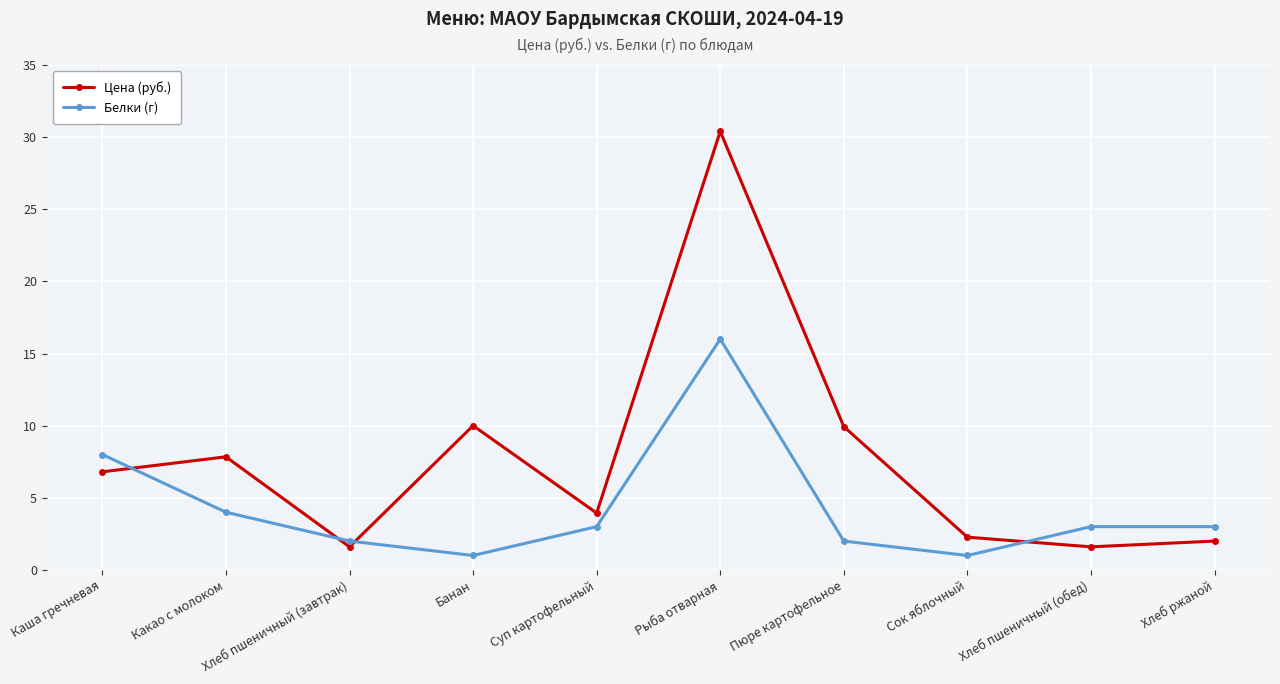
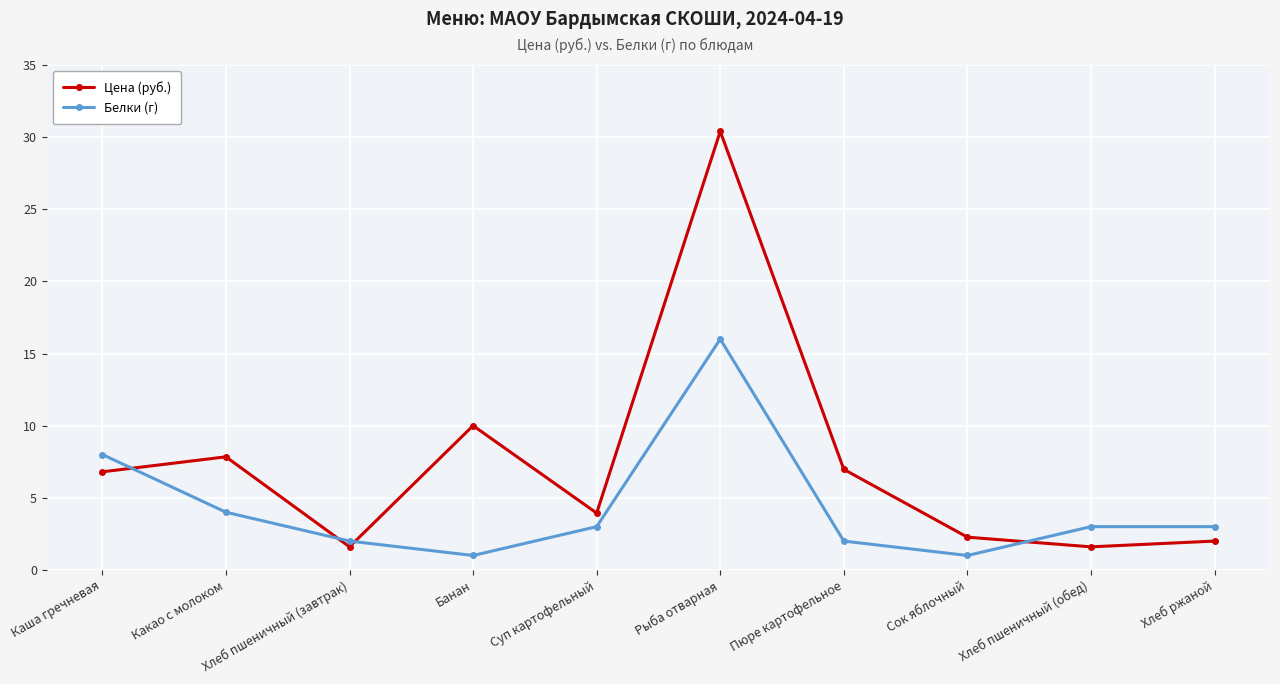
  {
    "Цена (руб.)": {
      "Каша гречневая": 6.8,
      "Какао с молоком": 7.8,
      "Хлеб пшеничный (завтрак)": 1.6,
      "Банан": 10.0,
      "Суп картофельный": 3.9,
      "Рыба отварная": 30.4,
-     "Пюре картофельное": 9.9,
+     "Пюре картофельное": 7.0,
      "Сок яблочный": 2.3,
      "Хлеб пшеничный (обед)": 1.6,
      "Хлеб ржаной": 2.0
    },
    "Белки (г)": {
      "Каша гречневая": 8.0,
      "Какао с молоком": 4.0,
      "Хлеб пшеничный (завтрак)": 2.0,
      "Банан": 1.0,
      "Суп картофельный": 3.0,
      "Рыба отварная": 16.0,
      "Пюре картофельное": 2.0,
      "Сок яблочный": 1.0,
      "Хлеб пшеничный (обед)": 3.0,
      "Хлеб ржаной": 3.0
    }
  }
